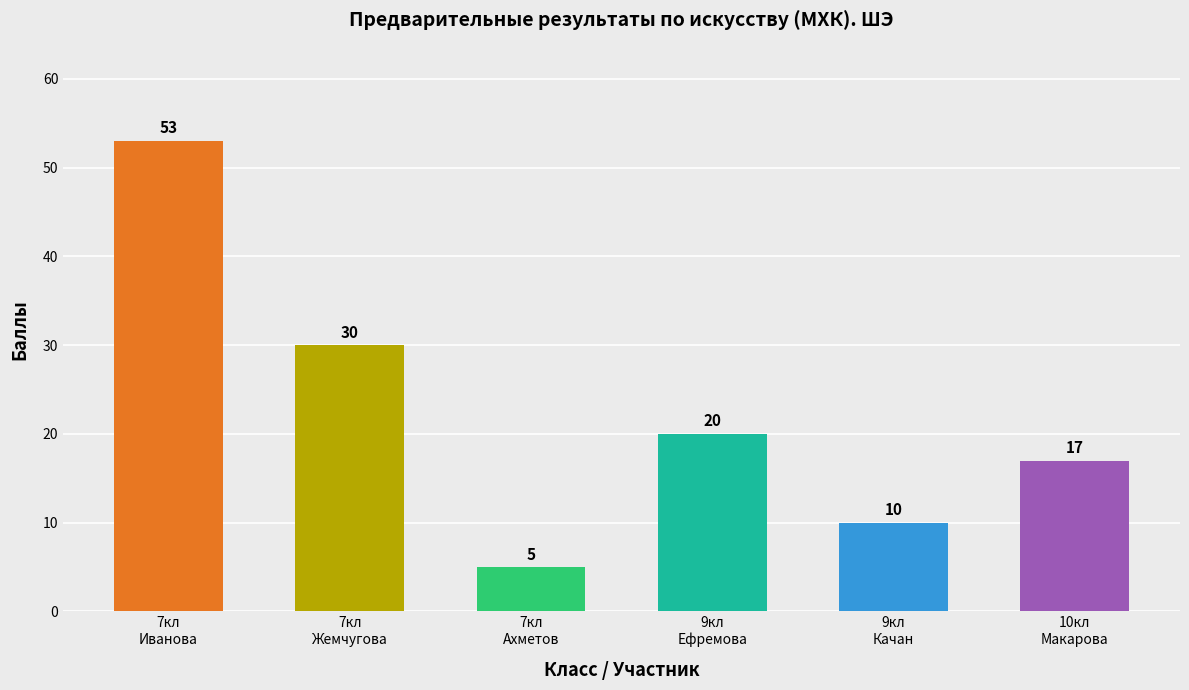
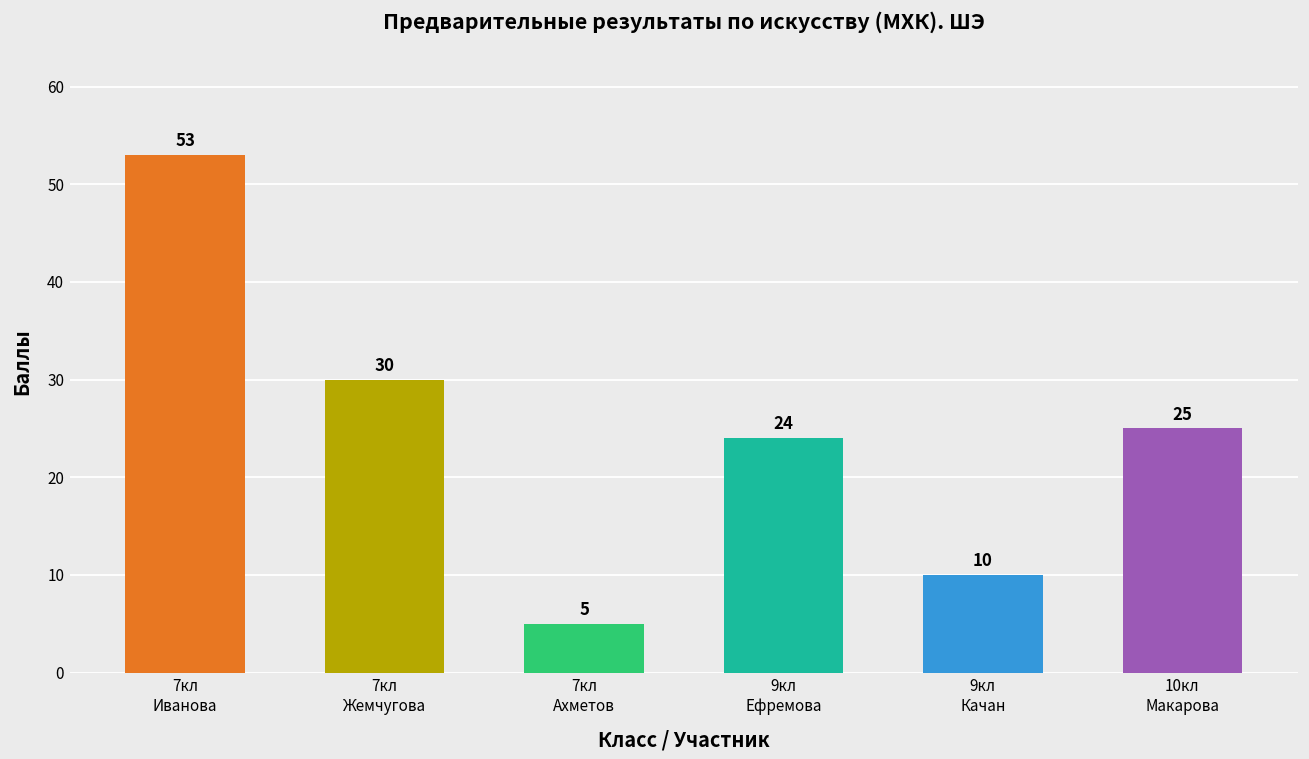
  {
    "7кл Иванова": 53,
    "7кл Жемчугова": 30,
    "7кл Ахметов": 5,
-   "9кл Ефремова": 20,
+   "9кл Ефремова": 24,
    "9кл Качан": 10,
-   "10кл Макарова": 17
+   "10кл Макарова": 25
  }
